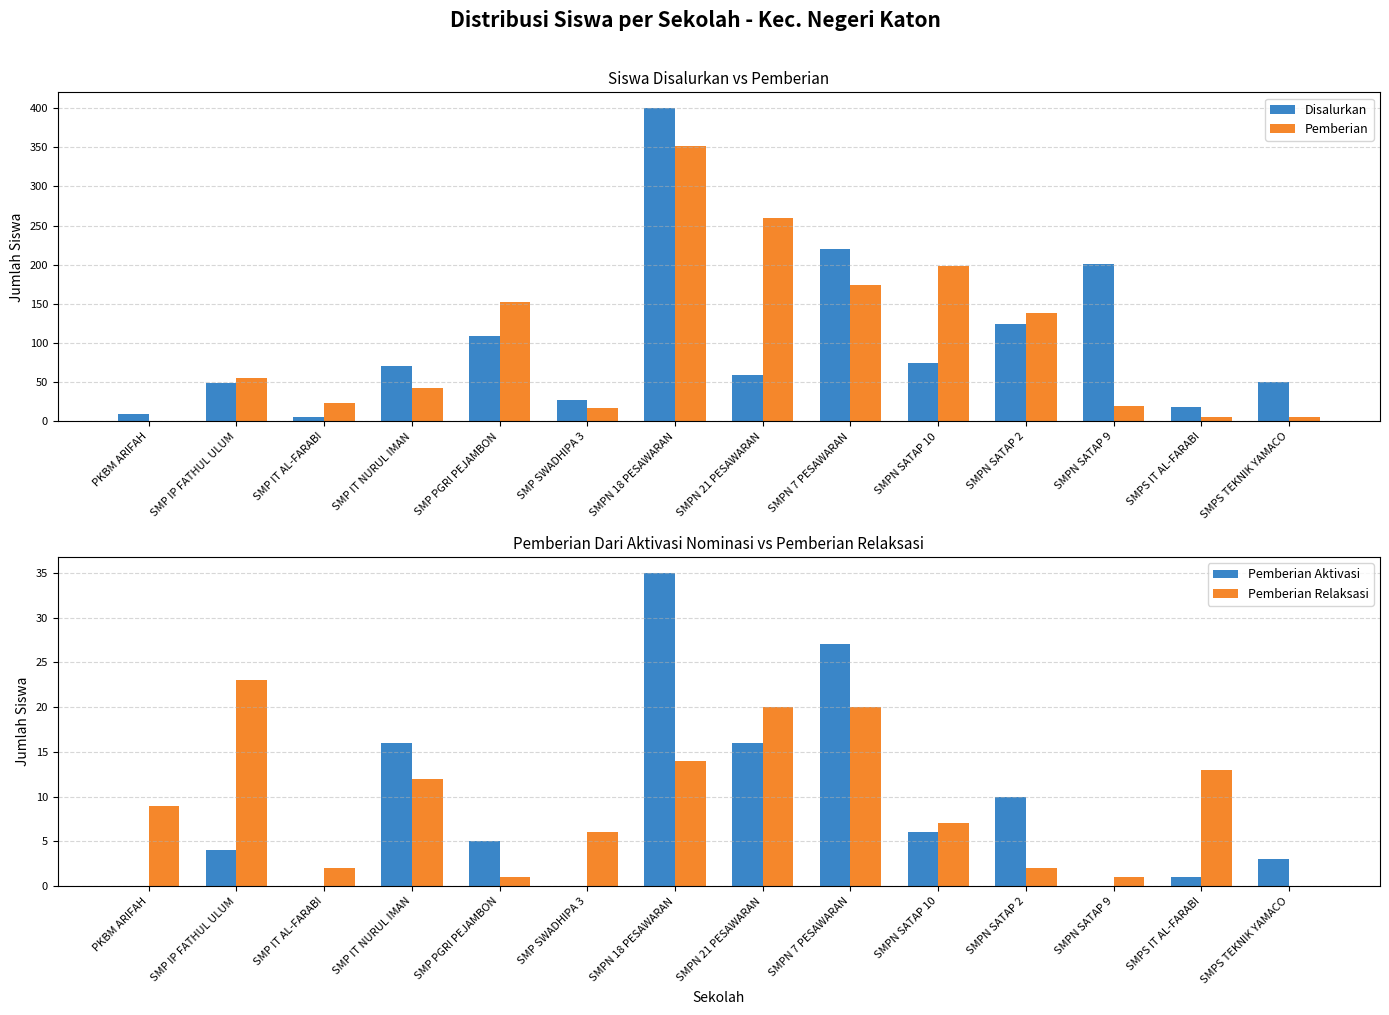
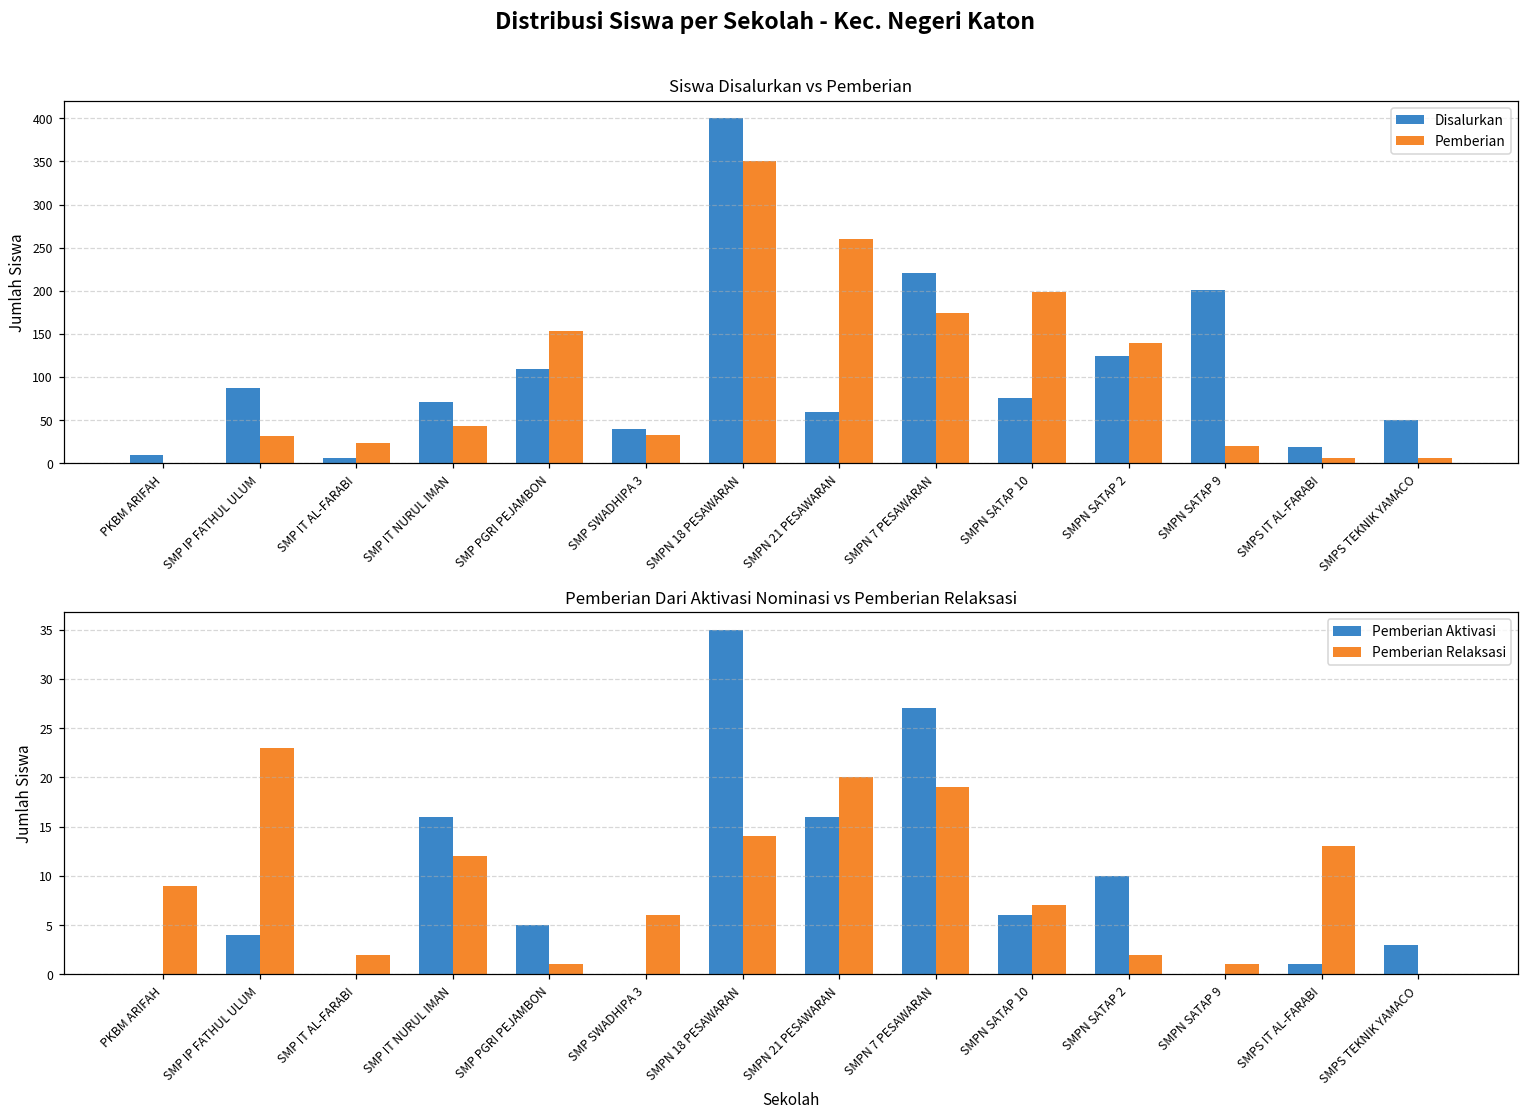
  {
    "Siswa Disalurkan vs Pemberian": {
      "Disalurkan": {
        "PKBM ARIFAH": 10,
-       "SMP IP FATHUL ULUM": 50,
+       "SMP IP FATHUL ULUM": 90,
        "SMP IT AL-FARABI": 10,
        "SMP IT NURUL IMAN": 70,
        "SMP PGRI PEJAMBON": 110,
-       "SMP SWADHIPA 3": 30,
+       "SMP SWADHIPA 3": 40,
        "SMPN 18 PESAWARAN": 400,
        "SMPN 21 PESAWARAN": 60,
        "SMPN 7 PESAWARAN": 220,
        "SMPN SATAP 10": 80,
        "SMPN SATAP 2": 120,
        "SMPN SATAP 9": 200,
        "SMPS IT AL-FARABI": 20,
        "SMPS TEKNIK YAMACO": 50
      },
      "Pemberian": {
        "PKBM ARIFAH": 0,
-       "SMP IP FATHUL ULUM": 60,
+       "SMP IP FATHUL ULUM": 30,
        "SMP IT AL-FARABI": 20,
        "SMP IT NURUL IMAN": 40,
        "SMP PGRI PEJAMBON": 150,
-       "SMP SWADHIPA 3": 20,
+       "SMP SWADHIPA 3": 30,
        "SMPN 18 PESAWARAN": 350,
        "SMPN 21 PESAWARAN": 260,
        "SMPN 7 PESAWARAN": 170,
        "SMPN SATAP 10": 200,
        "SMPN SATAP 2": 140,
        "SMPN SATAP 9": 20,
        "SMPS IT AL-FARABI": 10,
        "SMPS TEKNIK YAMACO": 10
      }
    },
    "Pemberian Dari Aktivasi Nominasi vs Pemberian Relaksasi": {
      "Pemberian Aktivasi": {
        "PKBM ARIFAH": 0,
        "SMP IP FATHUL ULUM": 4,
        "SMP IT AL-FARABI": 0,
        "SMP IT NURUL IMAN": 16,
        "SMP PGRI PEJAMBON": 5,
        "SMP SWADHIPA 3": 0,
        "SMPN 18 PESAWARAN": 35,
        "SMPN 21 PESAWARAN": 16,
        "SMPN 7 PESAWARAN": 27,
        "SMPN SATAP 10": 6,
        "SMPN SATAP 2": 10,
        "SMPN SATAP 9": 0,
        "SMPS IT AL-FARABI": 1,
        "SMPS TEKNIK YAMACO": 3
      },
      "Pemberian Relaksasi": {
        "PKBM ARIFAH": 9,
        "SMP IP FATHUL ULUM": 23,
        "SMP IT AL-FARABI": 2,
        "SMP IT NURUL IMAN": 12,
        "SMP PGRI PEJAMBON": 1,
        "SMP SWADHIPA 3": 6,
        "SMPN 18 PESAWARAN": 14,
        "SMPN 21 PESAWARAN": 20,
-       "SMPN 7 PESAWARAN": 20,
+       "SMPN 7 PESAWARAN": 19,
        "SMPN SATAP 10": 7,
        "SMPN SATAP 2": 2,
        "SMPN SATAP 9": 1,
        "SMPS IT AL-FARABI": 13,
        "SMPS TEKNIK YAMACO": 0
      }
    }
  }
